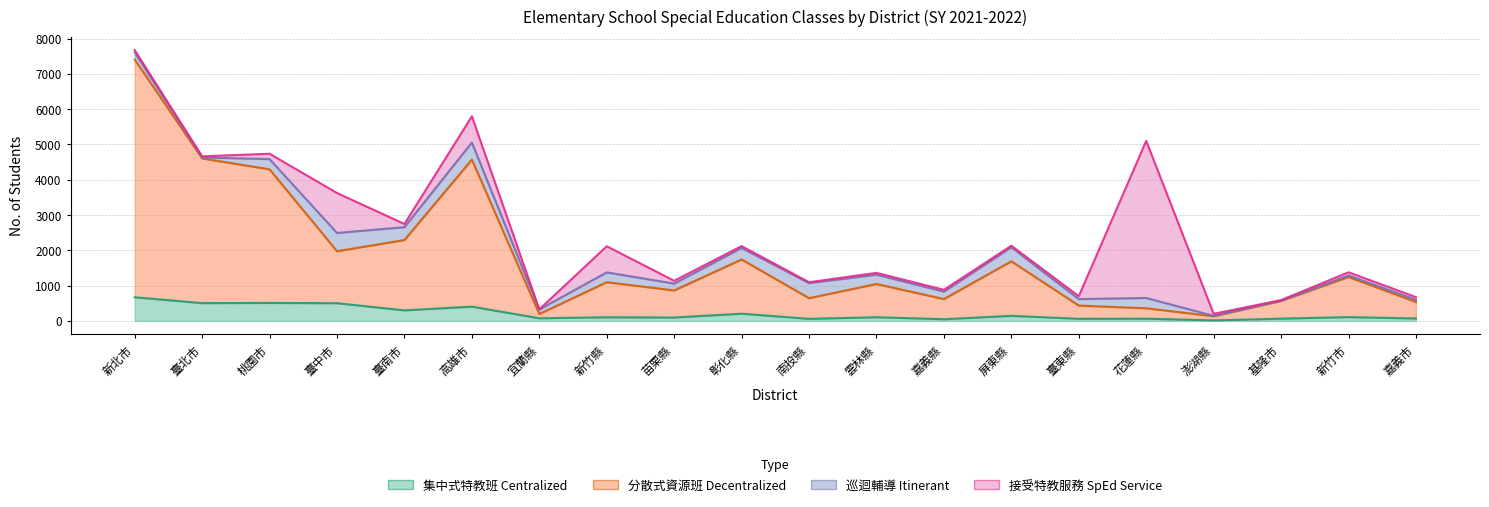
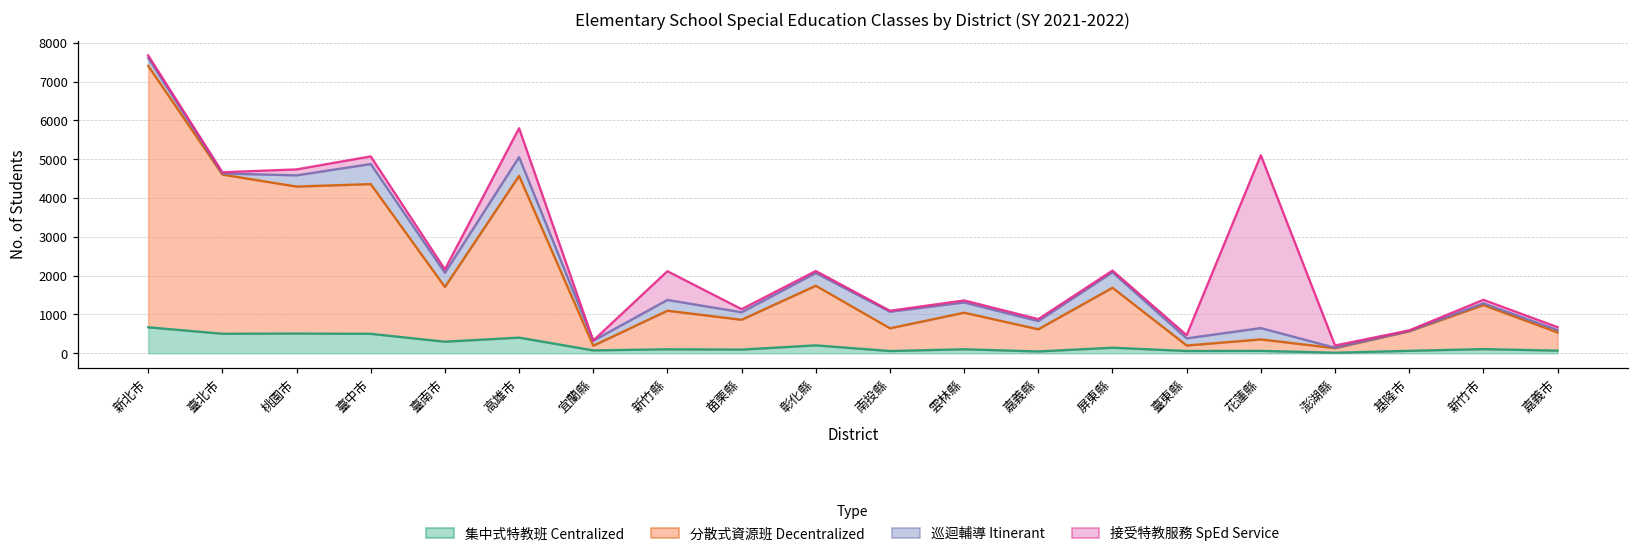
  {
    "分散式資源班 Decentralized": {
      "新北市": 6700,
      "桃園市": 3800,
-     "臺中市": 1500,
-     "臺南市": 2000,
+     "臺中市": 3900,
+     "臺南市": 1400,
      "高雄市": 4200,
      "宜蘭縣": 100,
      "新竹縣": 1000,
      "苗栗縣": 800,
      "彰化縣": 1500,
      "南投縣": 600,
      "雲林縣": 900,
      "嘉義縣": 600,
      "屏東縣": 1500,
-     "臺東縣": 400,
+     "臺東縣": 100,
      "花蓮縣": 300
    },
    "接受特教服務 SpEd Service": {
      "桃園市": 200,
-     "臺中市": 1100,
+     "臺中市": 200,
      "臺南市": 100,
      "高雄市": 700,
      "新竹縣": 700,
      "苗栗縣": 100,
      "臺東縣": 100,
      "花蓮縣": 4500,
      "新竹市": 100,
      "嘉義市": 100
    }
  }
